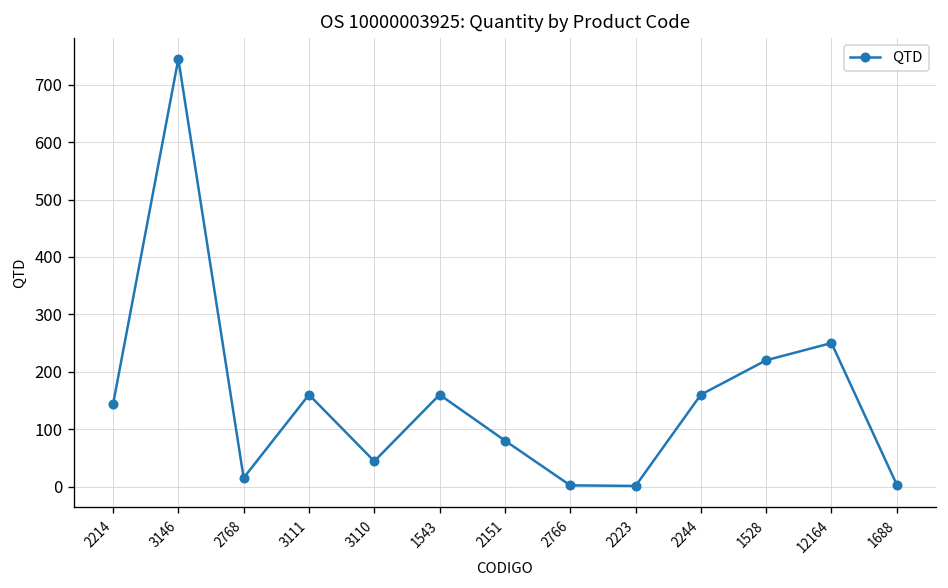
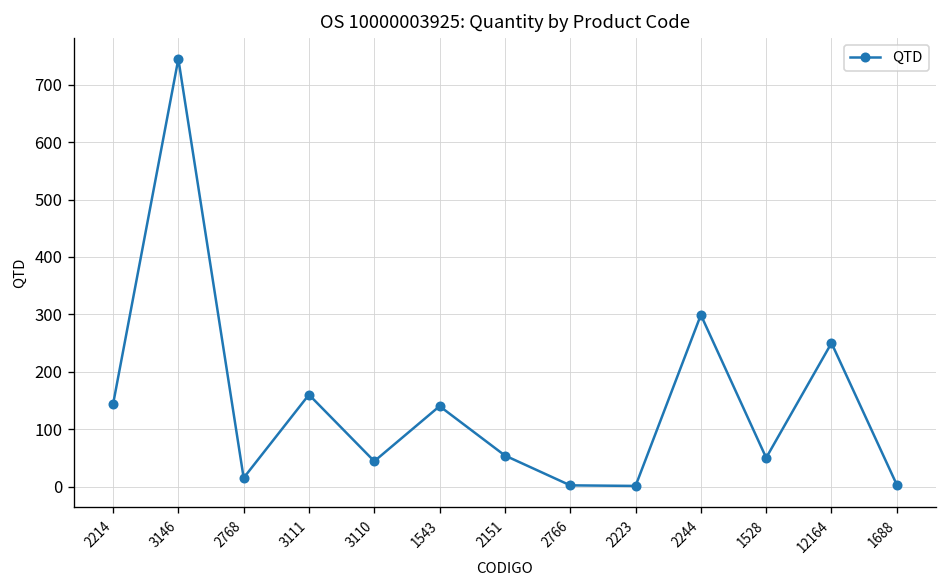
  {
    "2214": 140,
    "3146": 750,
    "2768": 20,
    "3111": 160,
    "3110": 40,
-   "1543": 160,
-   "2151": 80,
+   "1543": 140,
+   "2151": 50,
    "2766": 0,
    "2223": 0,
-   "2244": 160,
-   "1528": 220,
+   "2244": 300,
+   "1528": 50,
    "12164": 250,
    "1688": 0
  }
